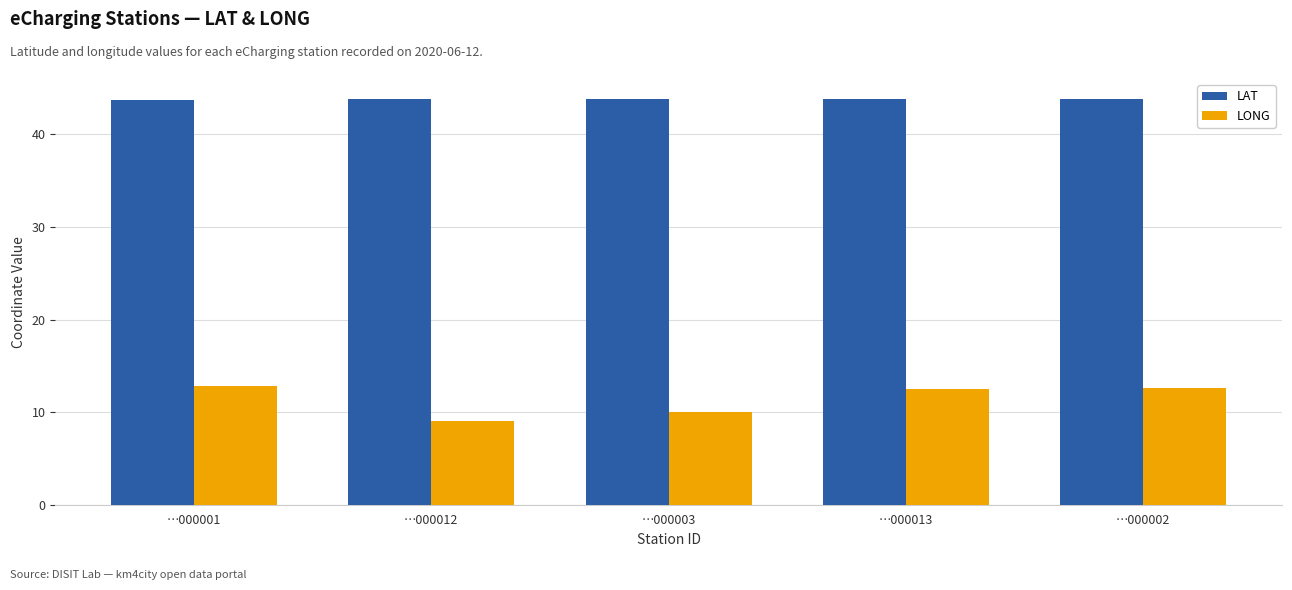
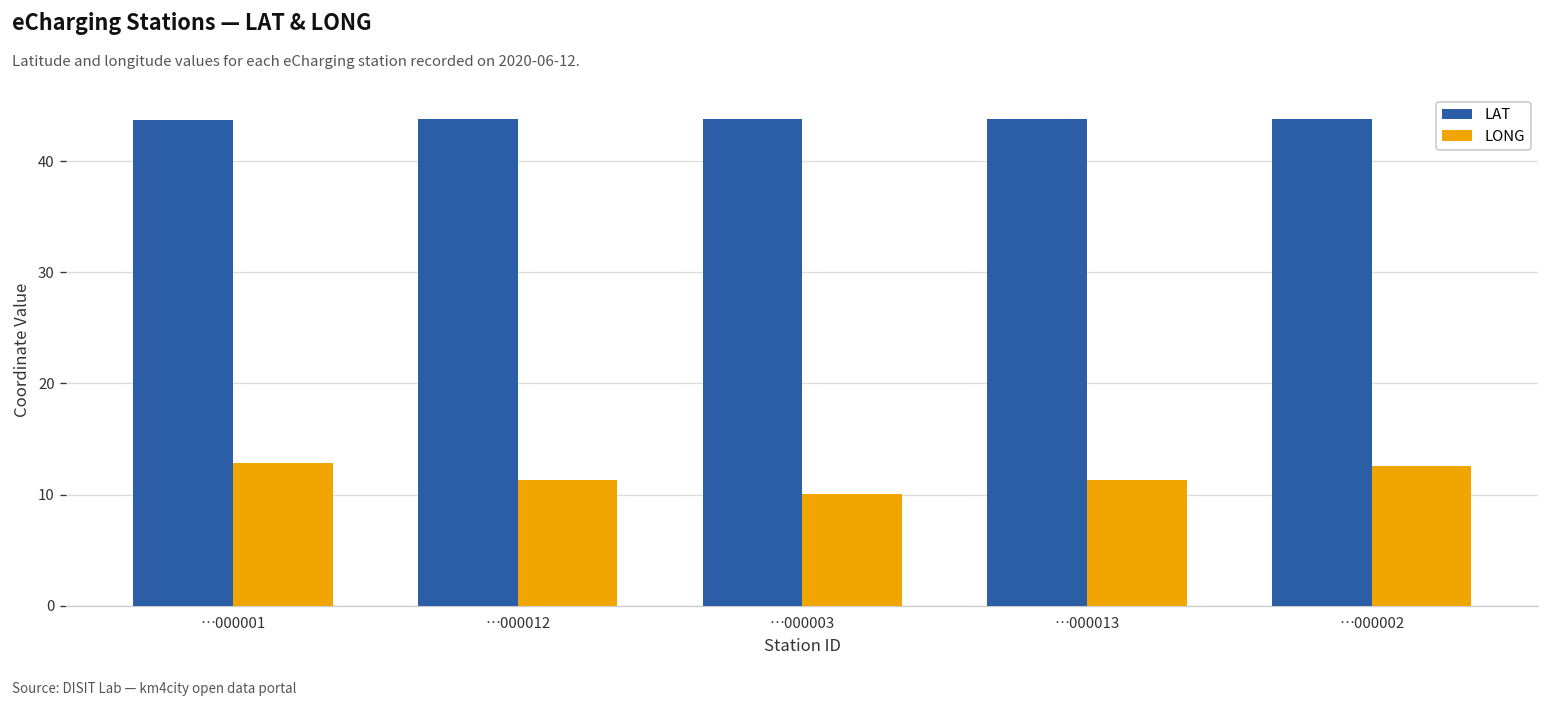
  {
    "LAT": {
      "…000001": 44,
      "…000012": 44,
      "…000003": 44,
      "…000013": 44,
      "…000002": 44
    },
    "LONG": {
      "…000001": 13,
-     "…000012": 9,
+     "…000012": 11,
      "…000003": 10,
-     "…000013": 13,
+     "…000013": 11,
      "…000002": 13
    }
  }
